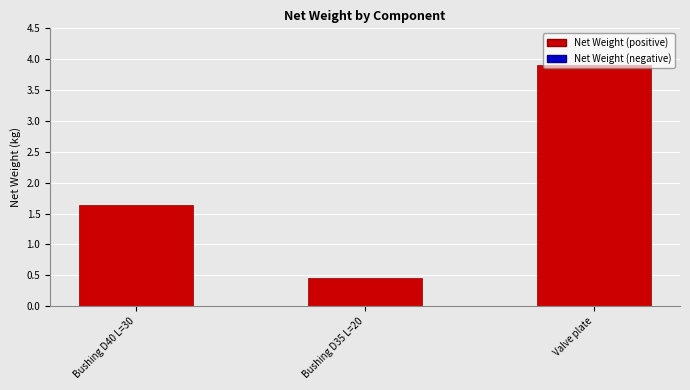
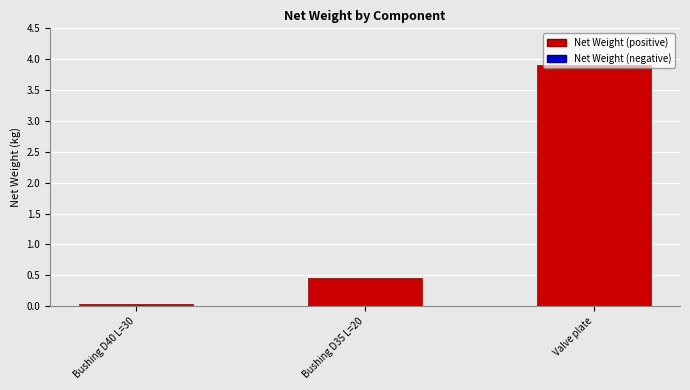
  {
-   "Bushing D40 L=30": 1.6,
+   "Bushing D40 L=30": 0.0,
    "Bushing D35 L=20": 0.5
  }
